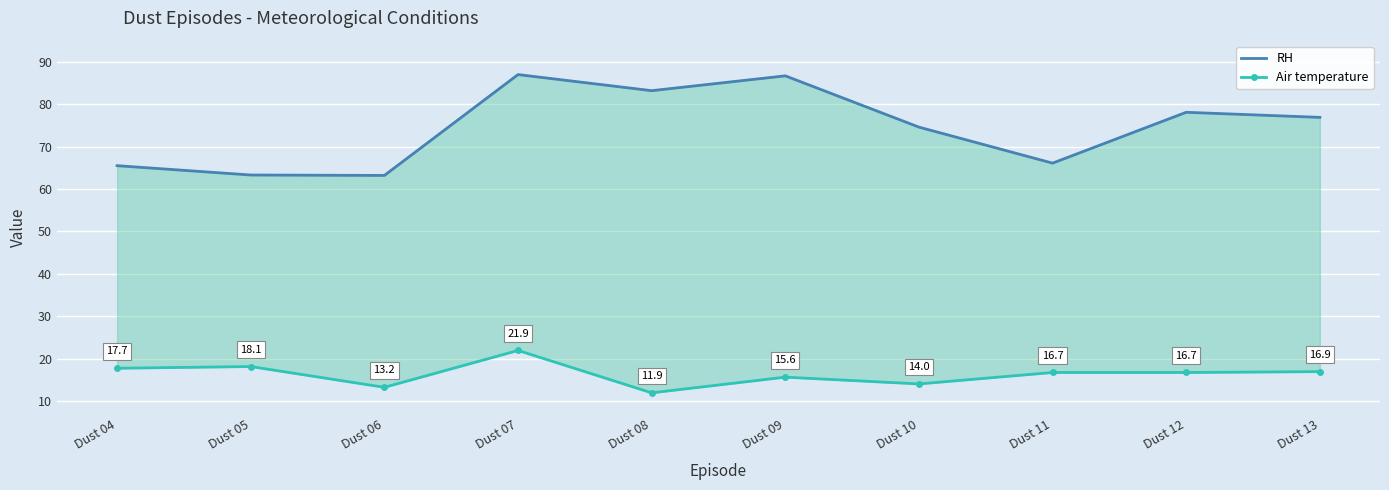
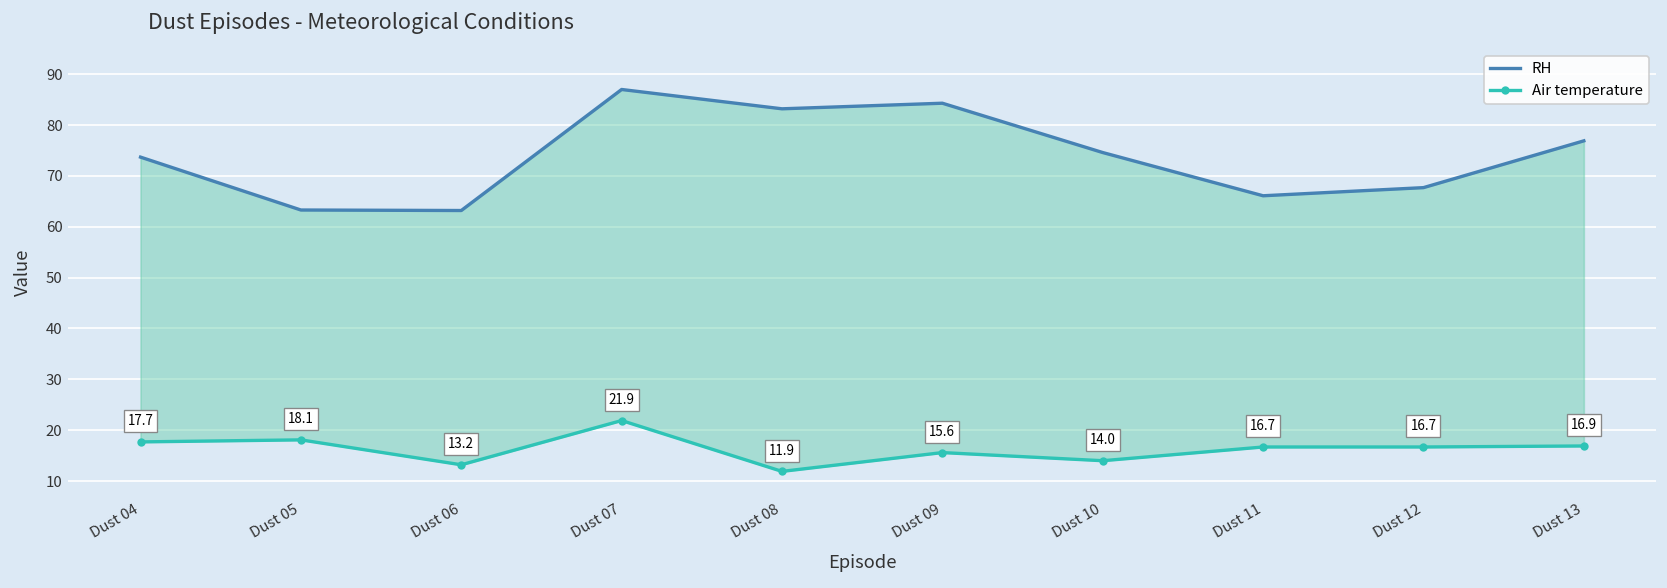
  {
    "RH": {
-     "Dust 04": 66,
+     "Dust 04": 74,
      "Dust 05": 63,
      "Dust 06": 63,
      "Dust 07": 87,
      "Dust 08": 83,
-     "Dust 09": 87,
+     "Dust 09": 84,
      "Dust 10": 75,
      "Dust 11": 66,
-     "Dust 12": 78,
+     "Dust 12": 68,
      "Dust 13": 77
    }
  }
